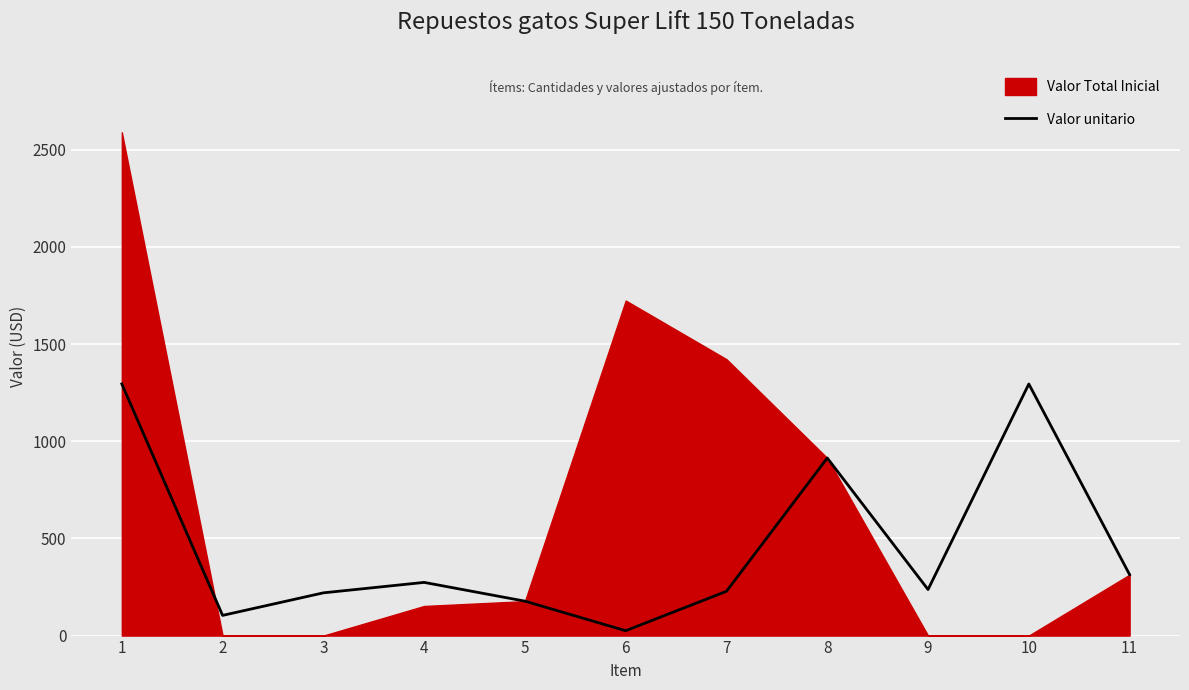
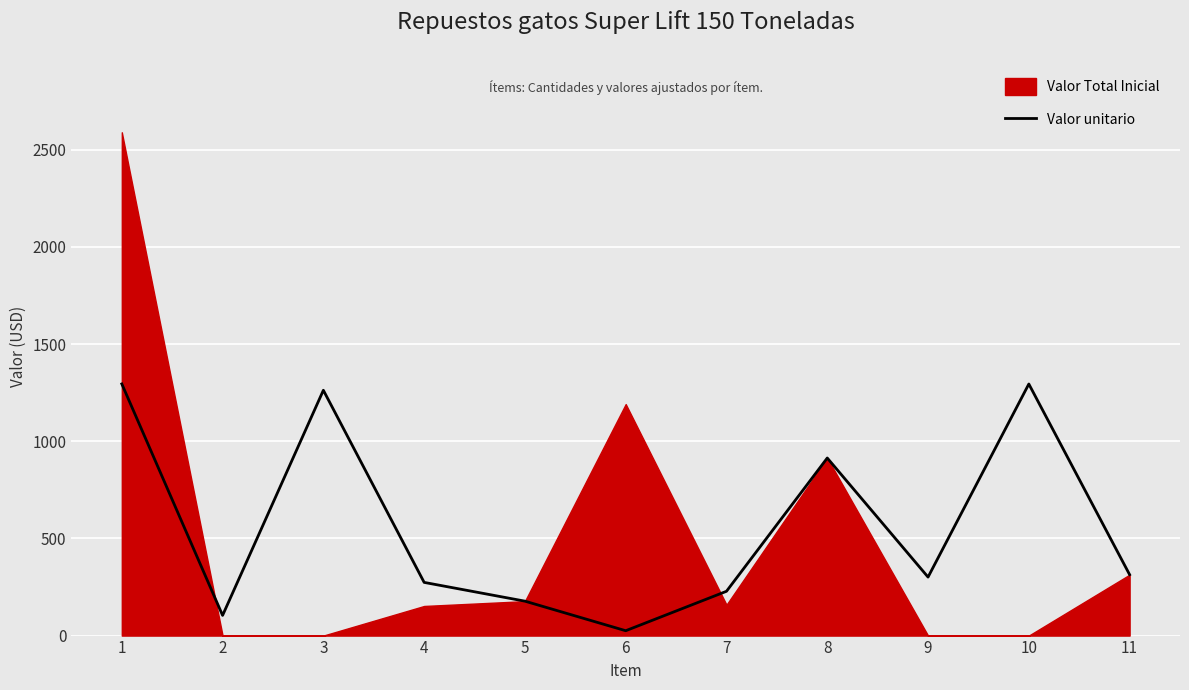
  {
    "Valor unitario": {
      "1": 1300,
      "2": 100,
-     "3": 220,
+     "3": 1260,
      "4": 270,
      "6": 30,
      "7": 230,
-     "9": 240,
+     "9": 300,
      "10": 1290
    },
    "Valor Total Inicial": {
      "1": 2590,
      "2": 0,
      "3": 0,
      "4": 150,
-     "6": 1720,
-     "7": 1420,
+     "6": 1190,
+     "7": 160,
      "9": 0,
      "10": 0
    }
  }
